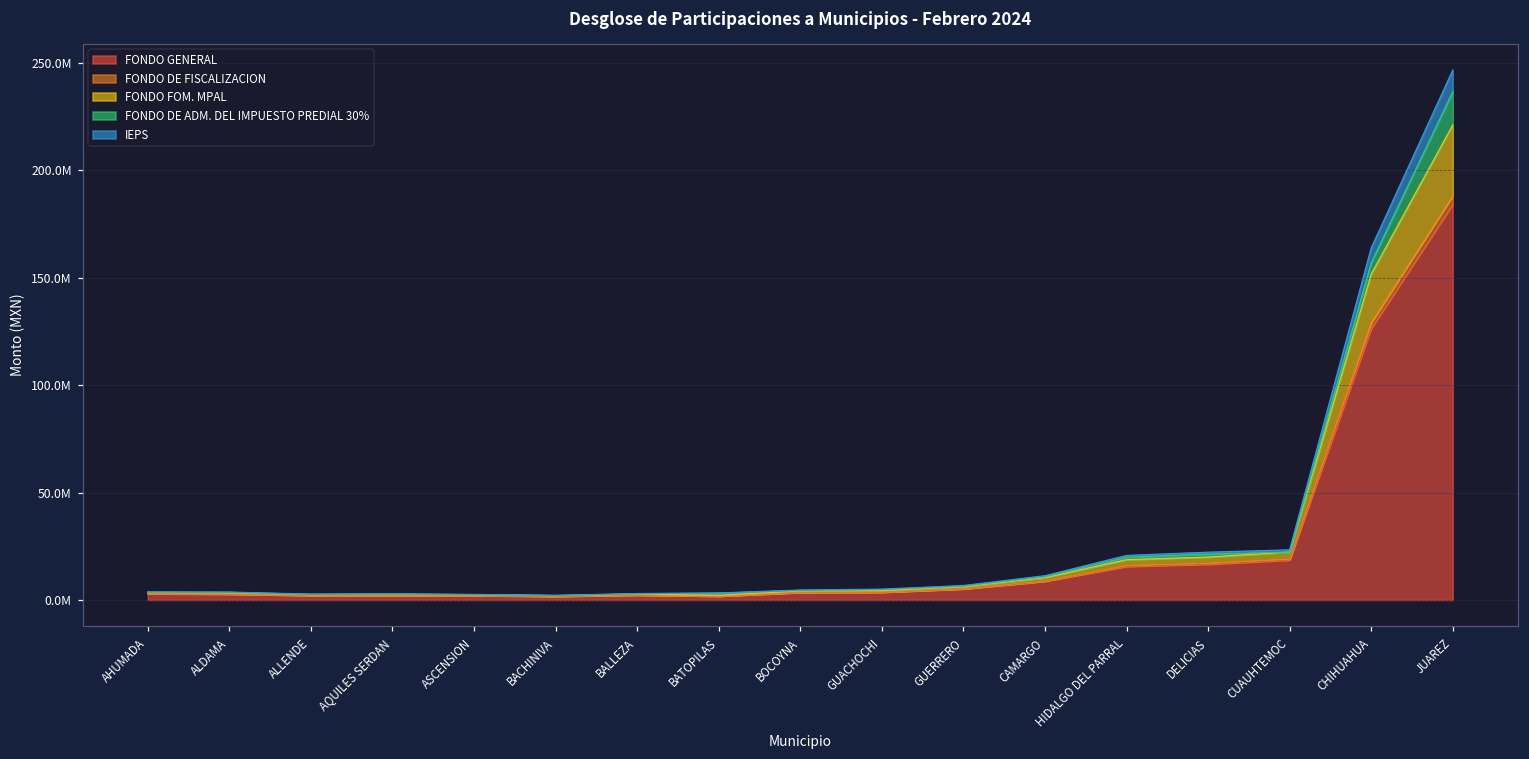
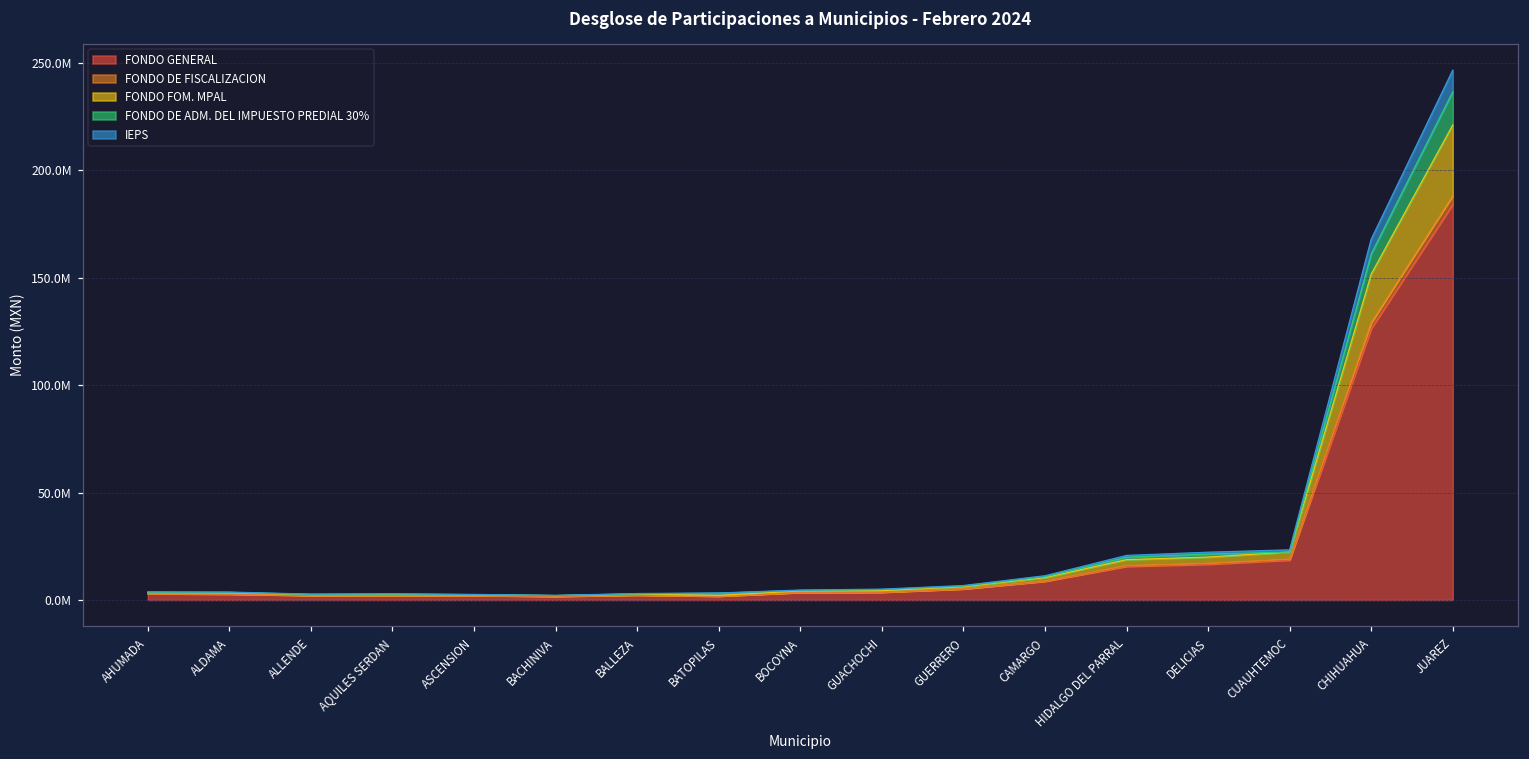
  {
    "FONDO FOM. MPAL": {
      "DELICIAS": 3000000,
      "CHIHUAHUA": 23000000,
      "JUAREZ": 33000000
    },
    "FONDO DE ADM. DEL IMPUESTO PREDIAL 30%": {
-     "CHIHUAHUA": 5000000,
+     "CHIHUAHUA": 9000000,
      "JUAREZ": 15000000
    },
    "IEPS": {
      "CHIHUAHUA": 7000000,
      "JUAREZ": 10000000
    }
  }
